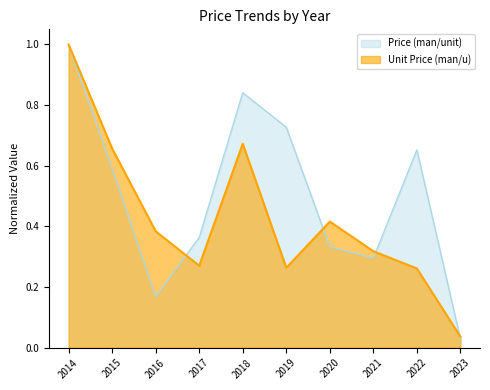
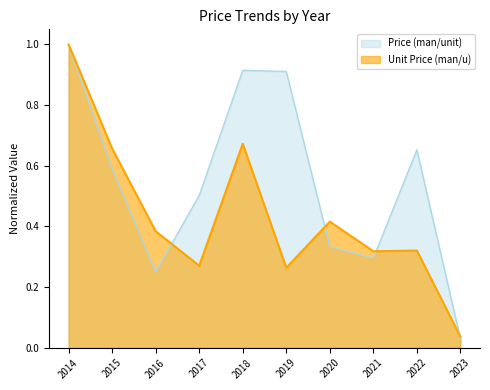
  {
    "Price (man/unit)": {
      "2015": 0.59,
-     "2016": 0.17,
-     "2017": 0.36,
-     "2018": 0.84,
-     "2019": 0.73,
+     "2016": 0.25,
+     "2017": 0.50,
+     "2018": 0.92,
+     "2019": 0.91,
      "2020": 0.33,
      "2021": 0.30,
      "2022": 0.65
    },
    "Unit Price (man/u)": {
      "2015": 0.66,
      "2016": 0.38,
      "2017": 0.27,
      "2018": 0.67,
      "2019": 0.26,
      "2020": 0.42,
      "2021": 0.32,
-     "2022": 0.26
+     "2022": 0.32
    }
  }
